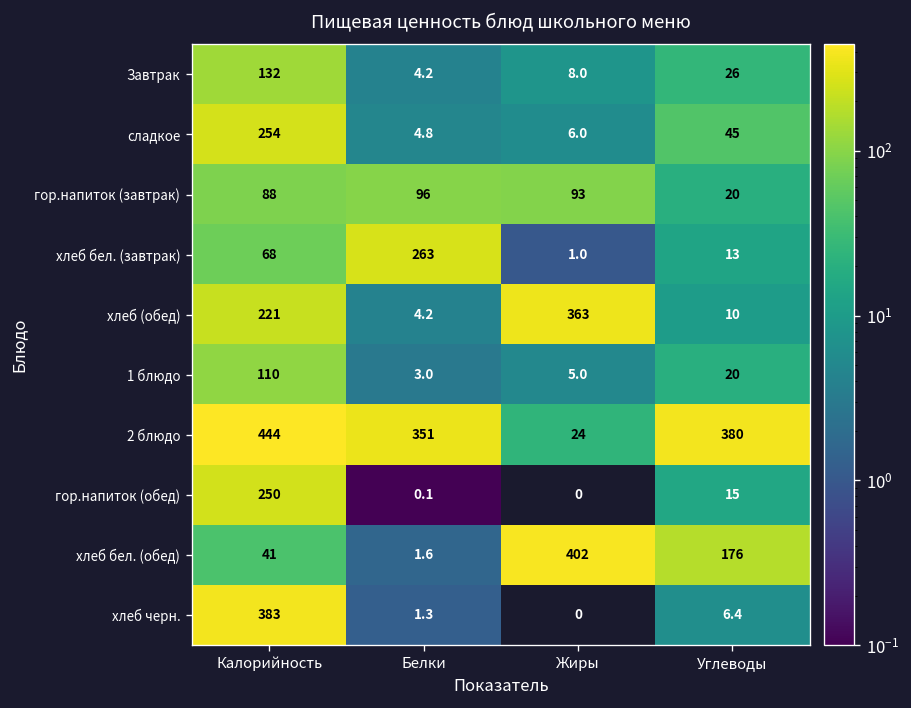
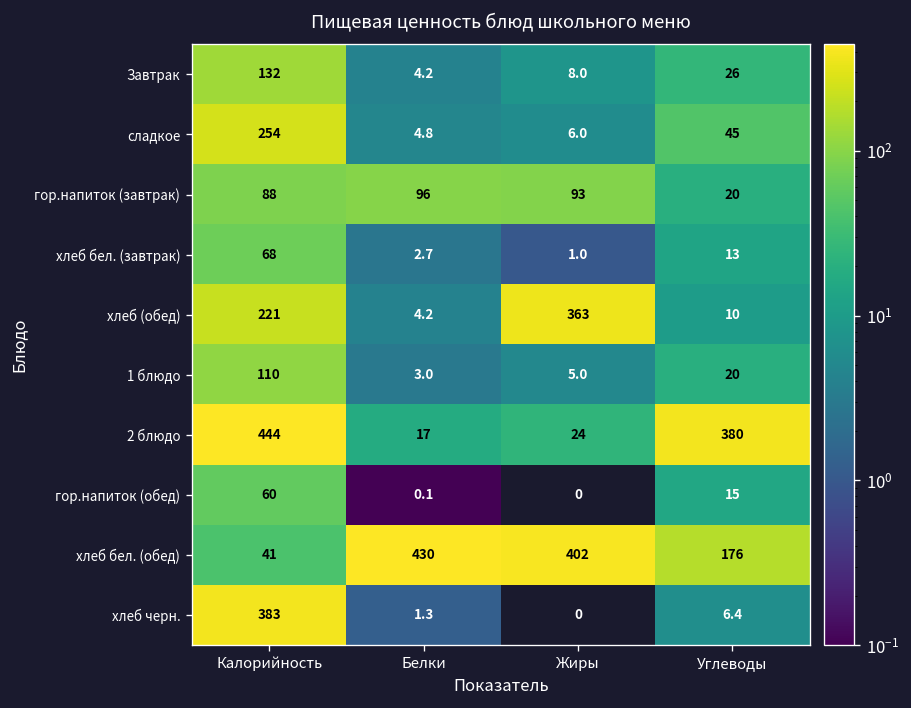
  {
    "Завтрак": {
      "Калорийность": 132,
      "Белки": 4.2,
      "Жиры": 8.0,
      "Углеводы": 26
    },
    "сладкое": {
      "Калорийность": 254,
      "Белки": 4.8,
      "Жиры": 6.0,
      "Углеводы": 45
    },
    "гор.напиток (завтрак)": {
      "Калорийность": 88,
      "Белки": 96,
      "Жиры": 93,
      "Углеводы": 20
    },
    "хлеб бел. (завтрак)": {
      "Калорийность": 68,
-     "Белки": 263,
+     "Белки": 2.7,
      "Жиры": 1.0,
      "Углеводы": 13
    },
    "хлеб (обед)": {
      "Калорийность": 221,
      "Белки": 4.2,
      "Жиры": 363,
      "Углеводы": 10
    },
    "1 блюдо": {
      "Калорийность": 110,
      "Белки": 3.0,
      "Жиры": 5.0,
      "Углеводы": 20
    },
    "2 блюдо": {
      "Калорийность": 444,
-     "Белки": 351,
+     "Белки": 17,
      "Жиры": 24,
      "Углеводы": 380
    },
    "гор.напиток (обед)": {
-     "Калорийность": 250,
+     "Калорийность": 60,
      "Белки": 0.1,
      "Жиры": 0,
      "Углеводы": 15
    },
    "хлеб бел. (обед)": {
      "Калорийность": 41,
-     "Белки": 1.6,
+     "Белки": 430,
      "Жиры": 402,
      "Углеводы": 176
    },
    "хлеб черн.": {
      "Калорийность": 383,
      "Белки": 1.3,
      "Жиры": 0,
      "Углеводы": 6.4
    }
  }
